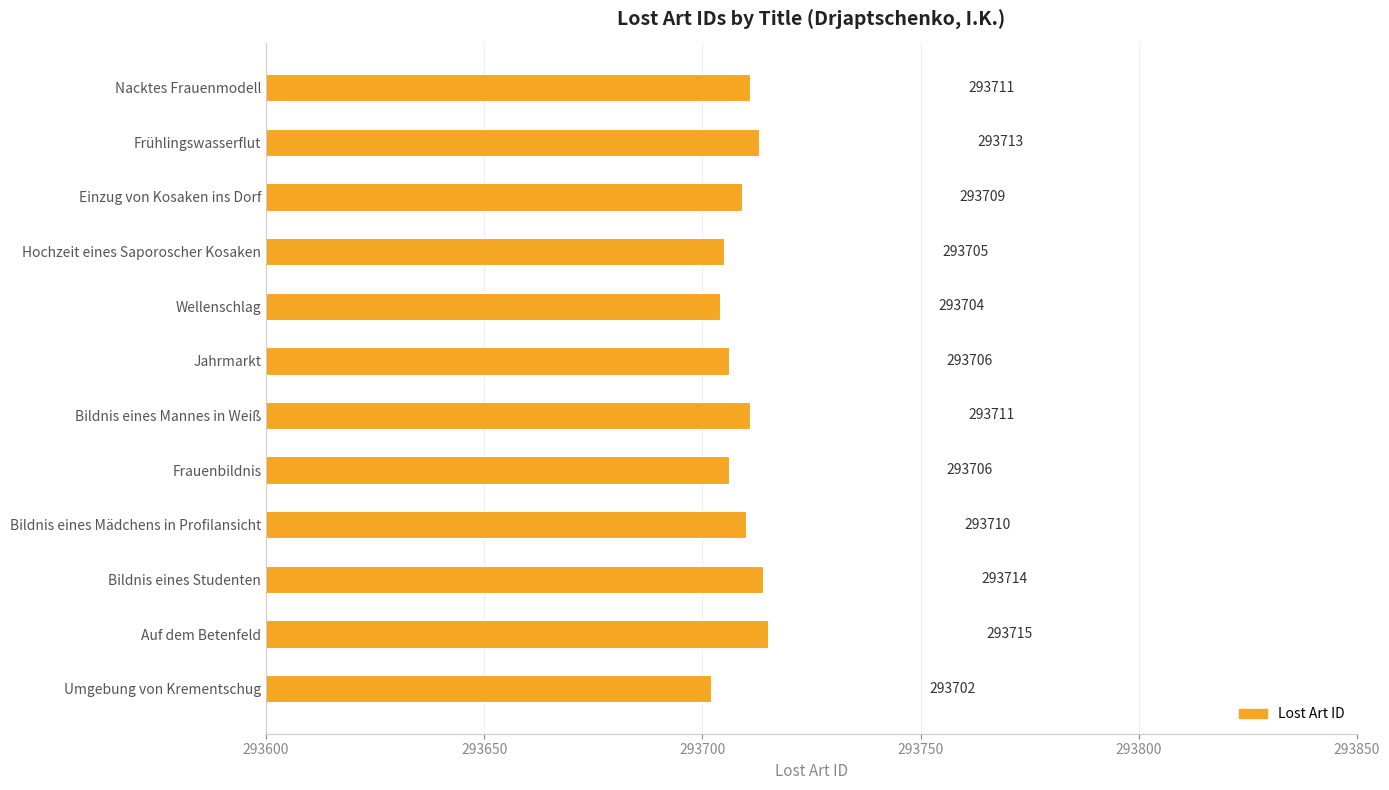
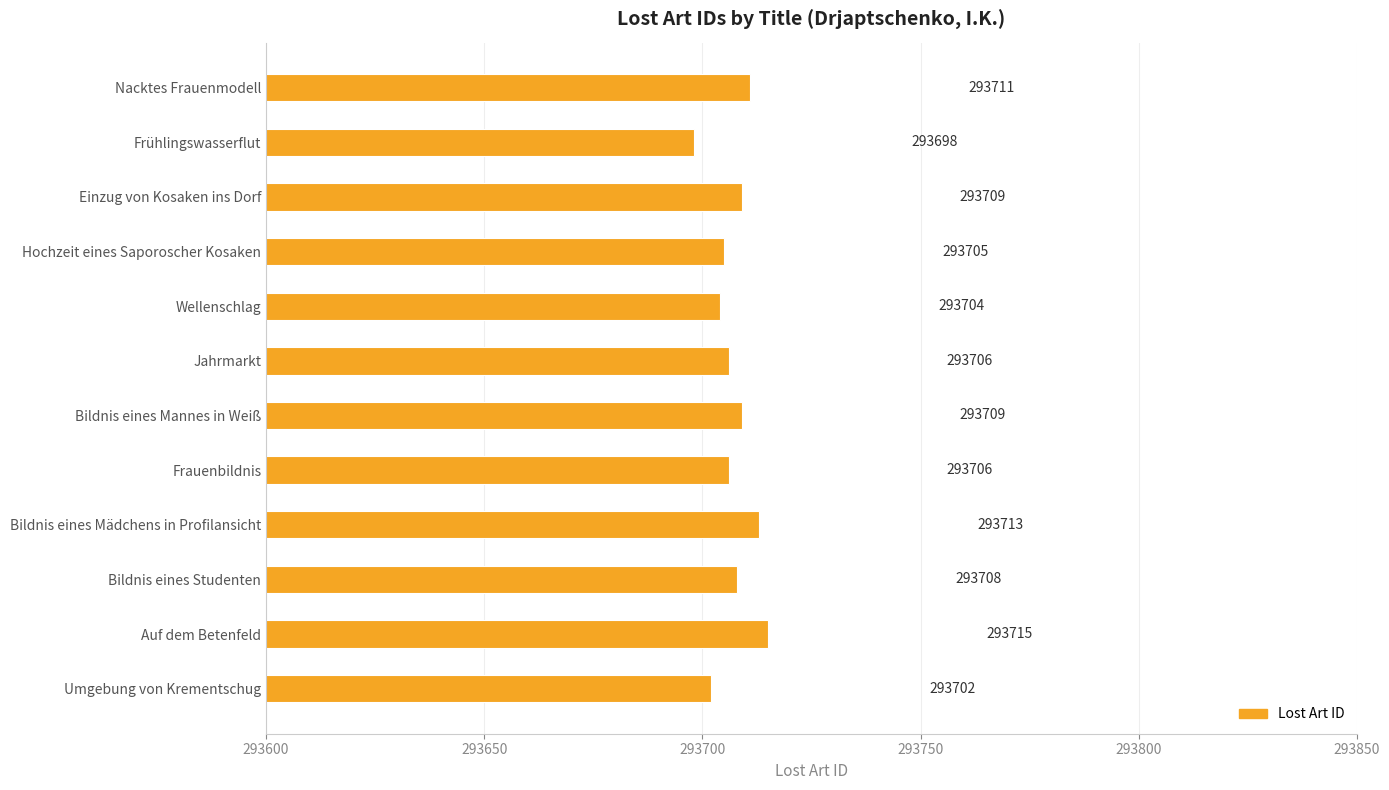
  {
-   "Frühlingswasserflut": 293713,
-   "Bildnis eines Mannes in Weiß": 293711,
-   "Bildnis eines Mädchens in Profilansicht": 293710,
-   "Bildnis eines Studenten": 293714
+   "Frühlingswasserflut": 293698,
+   "Bildnis eines Mannes in Weiß": 293709,
+   "Bildnis eines Mädchens in Profilansicht": 293713,
+   "Bildnis eines Studenten": 293708
  }
